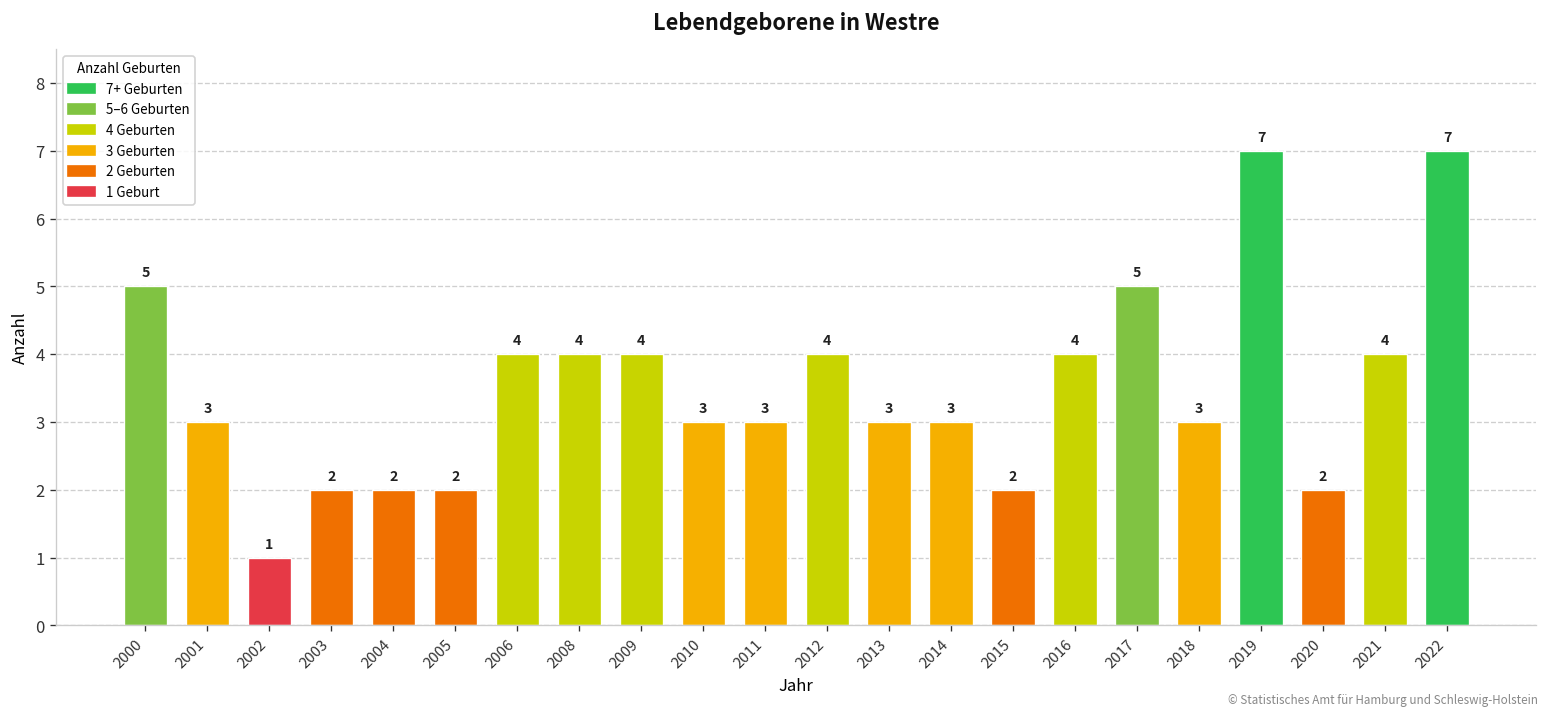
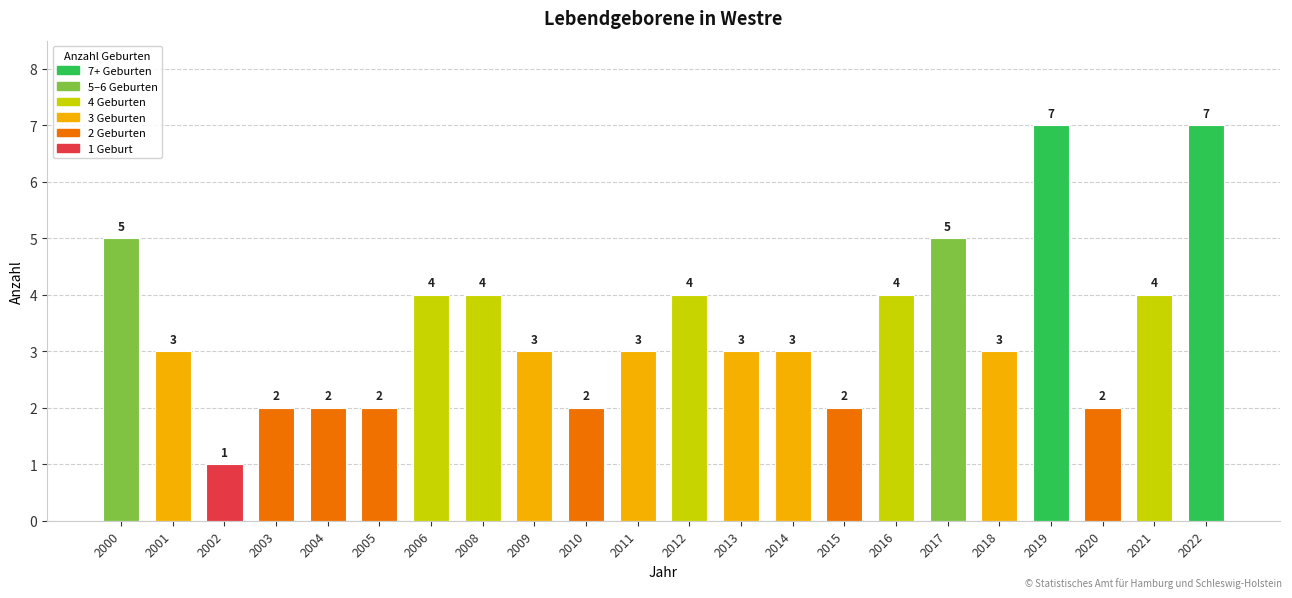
  {
    "2000": 5,
    "2001": 3,
    "2002": 1,
    "2003": 2,
    "2004": 2,
    "2005": 2,
    "2006": 4,
    "2008": 4,
-   "2009": 4,
-   "2010": 3,
+   "2009": 3,
+   "2010": 2,
    "2011": 3,
    "2012": 4,
    "2013": 3,
    "2014": 3,
    "2015": 2,
    "2016": 4,
    "2017": 5,
    "2018": 3,
    "2019": 7,
    "2020": 2,
    "2021": 4,
    "2022": 7
  }
